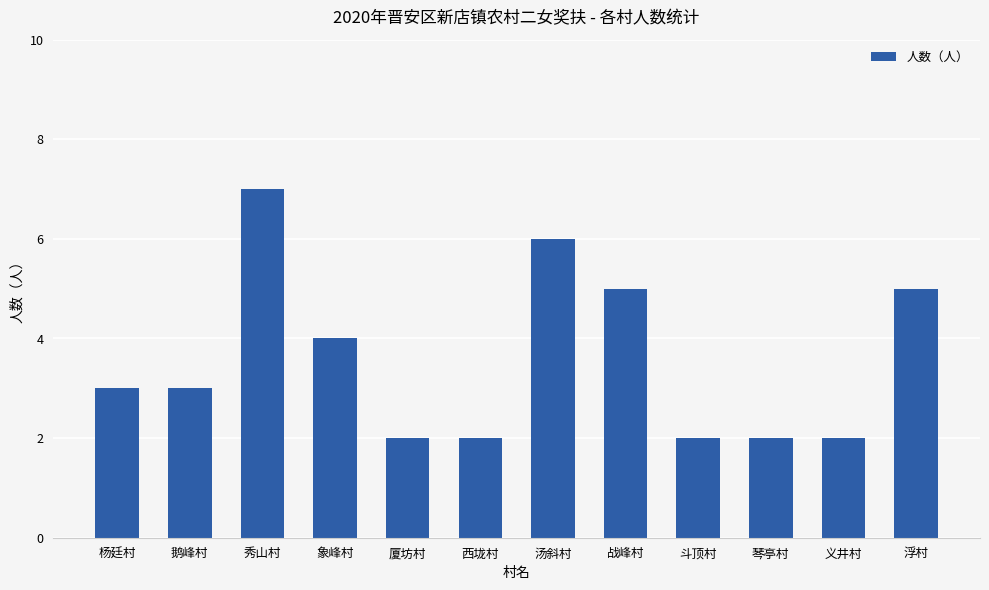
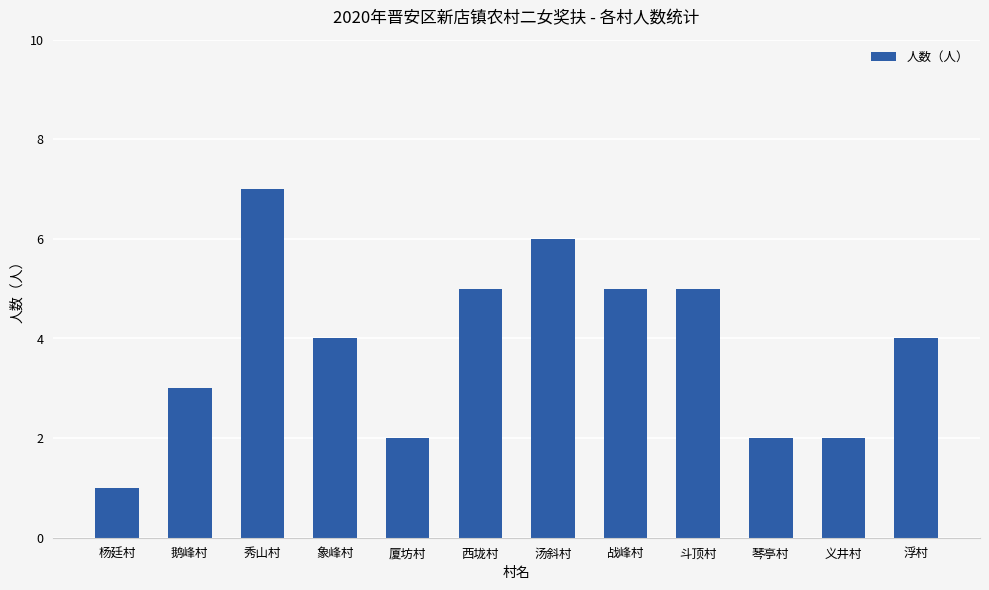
  {
-   "杨廷村": 3,
+   "杨廷村": 1,
    "鹅峰村": 3,
    "秀山村": 7,
    "象峰村": 4,
    "厦坊村": 2,
-   "西垅村": 2,
+   "西垅村": 5,
    "汤斜村": 6,
    "战峰村": 5,
-   "斗顶村": 2,
+   "斗顶村": 5,
    "琴亭村": 2,
    "义井村": 2,
-   "浮村": 5
+   "浮村": 4
  }
